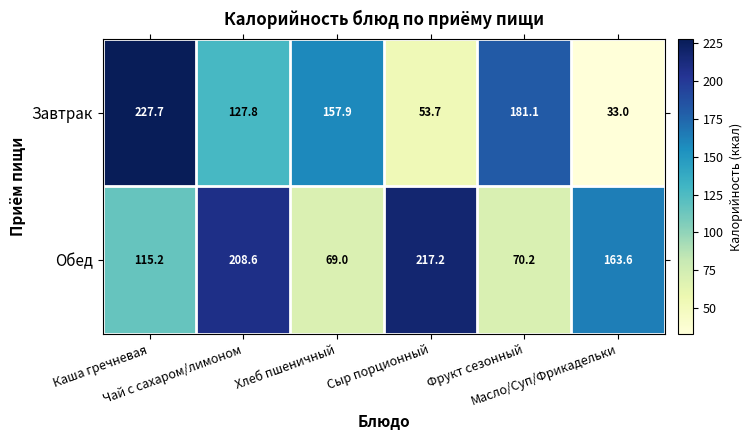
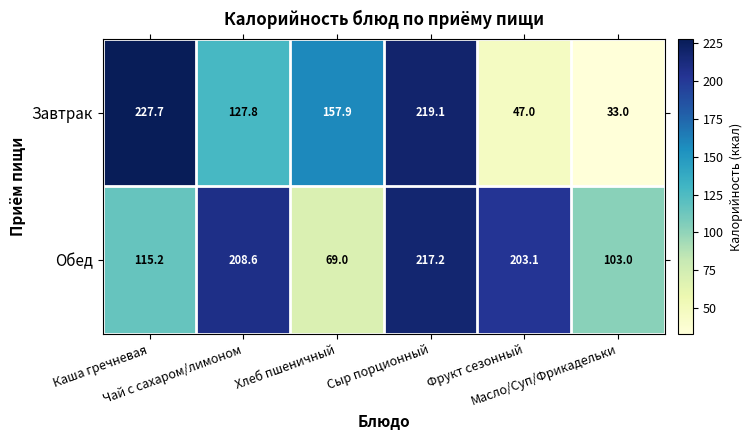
  {
    "Завтрак": {
      "Каша гречневая": 227.7,
      "Чай с сахаром/лимоном": 127.8,
      "Хлеб пшеничный": 157.9,
-     "Сыр порционный": 53.7,
-     "Фрукт сезонный": 181.1,
+     "Сыр порционный": 219.1,
+     "Фрукт сезонный": 47.0,
      "Масло/Суп/Фрикадельки": 33.0
    },
    "Обед": {
      "Каша гречневая": 115.2,
      "Чай с сахаром/лимоном": 208.6,
      "Хлеб пшеничный": 69.0,
      "Сыр порционный": 217.2,
-     "Фрукт сезонный": 70.2,
-     "Масло/Суп/Фрикадельки": 163.6
+     "Фрукт сезонный": 203.1,
+     "Масло/Суп/Фрикадельки": 103.0
    }
  }
